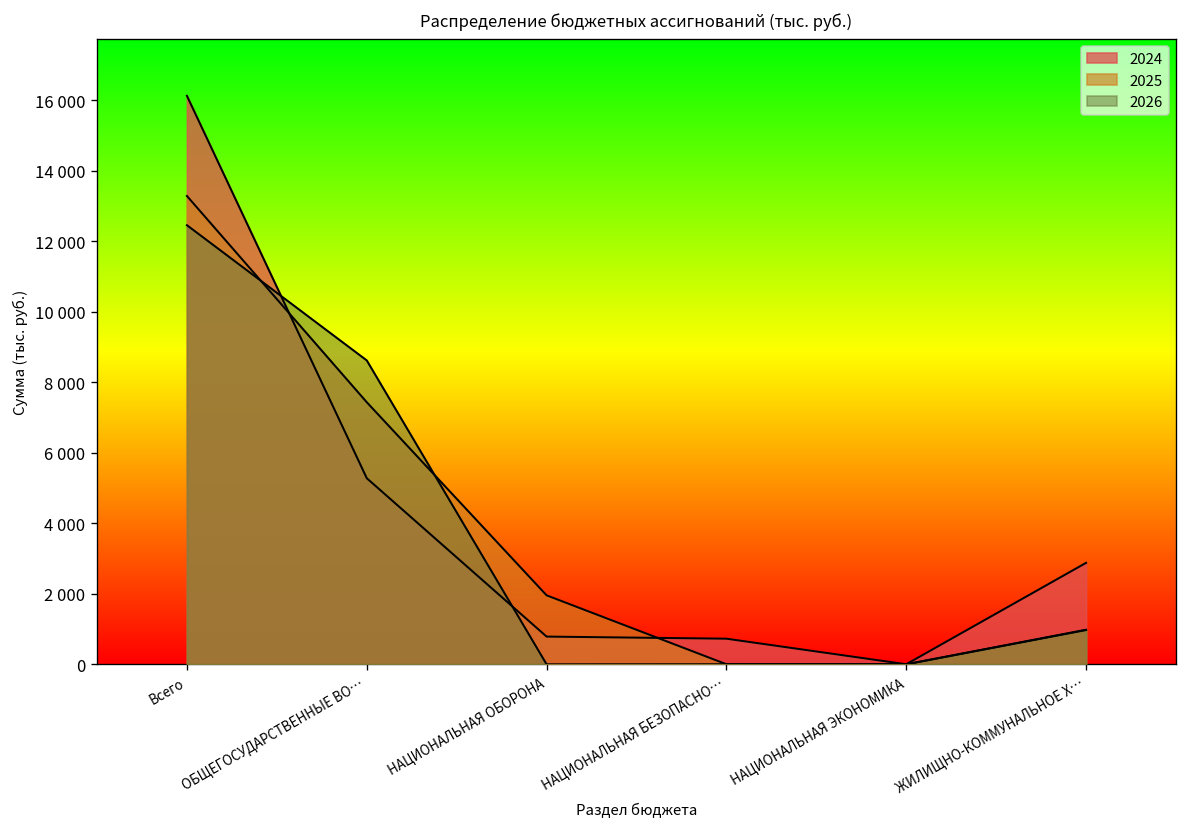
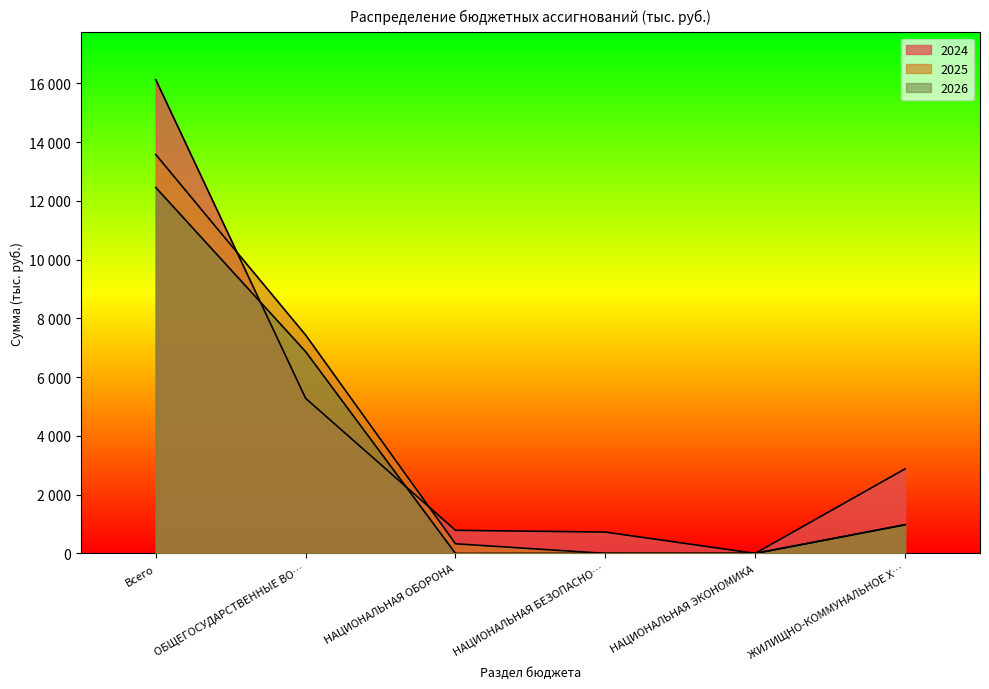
  {
    "2024": {
      "Всего": 16100,
      "ОБЩЕГОСУДАРСТВЕННЫЕ ВО…": 5300,
      "НАЦИОНАЛЬНАЯ ОБОРОНА": 800,
      "НАЦИОНАЛЬНАЯ БЕЗОПАСНО…": 700,
      "ЖИЛИЩНО-КОММУНАЛЬНОЕ Х…": 2900
    },
    "2025": {
-     "Всего": 13300,
+     "Всего": 13600,
      "ОБЩЕГОСУДАРСТВЕННЫЕ ВО…": 7400,
-     "НАЦИОНАЛЬНАЯ ОБОРОНА": 2000
+     "НАЦИОНАЛЬНАЯ ОБОРОНА": 300
    },
    "2026": {
      "Всего": 12500,
-     "ОБЩЕГОСУДАРСТВЕННЫЕ ВО…": 8600,
+     "ОБЩЕГОСУДАРСТВЕННЫЕ ВО…": 6900,
      "НАЦИОНАЛЬНАЯ ОБОРОНА": 0
    }
  }
